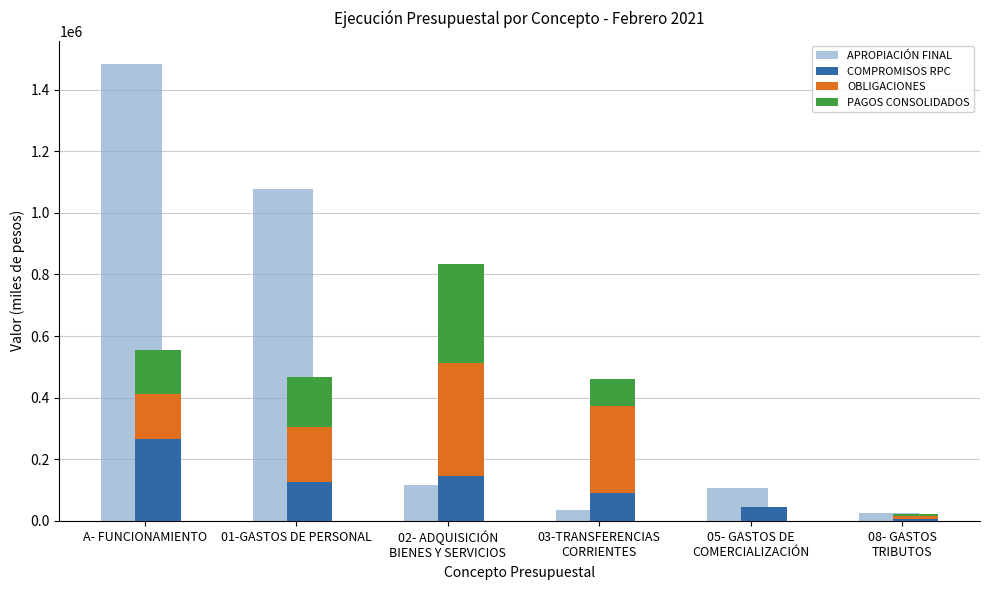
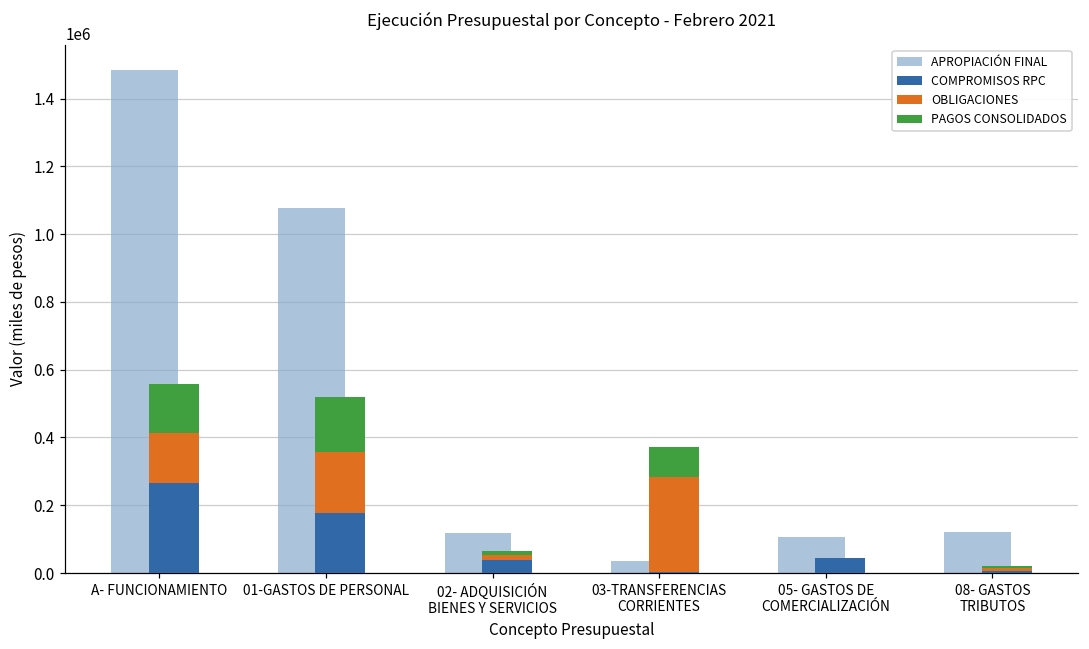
  {
    "APROPIACIÓN FINAL": {
      "A- FUNCIONAMIENTO": 1480000,
      "01-GASTOS DE PERSONAL": 1080000,
      "02- ADQUISICIÓN BIENES Y SERVICIOS": 120000,
      "03-TRANSFERENCIAS CORRIENTES": 40000,
      "05- GASTOS DE COMERCIALIZACIÓN": 110000,
-     "08- GASTOS TRIBUTOS": 30000
+     "08- GASTOS TRIBUTOS": 120000
    },
    "COMPROMISOS RPC": {
-     "01-GASTOS DE PERSONAL": 130000,
-     "02- ADQUISICIÓN BIENES Y SERVICIOS": 150000,
-     "03-TRANSFERENCIAS CORRIENTES": 90000
+     "01-GASTOS DE PERSONAL": 180000,
+     "02- ADQUISICIÓN BIENES Y SERVICIOS": 40000,
+     "03-TRANSFERENCIAS CORRIENTES": 0
    },
    "OBLIGACIONES": {
-     "02- ADQUISICIÓN BIENES Y SERVICIOS": 370000,
+     "02- ADQUISICIÓN BIENES Y SERVICIOS": 10000,
      "03-TRANSFERENCIAS CORRIENTES": 280000
    },
    "PAGOS CONSOLIDADOS": {
-     "02- ADQUISICIÓN BIENES Y SERVICIOS": 320000,
+     "02- ADQUISICIÓN BIENES Y SERVICIOS": 10000,
      "03-TRANSFERENCIAS CORRIENTES": 90000
    }
  }
